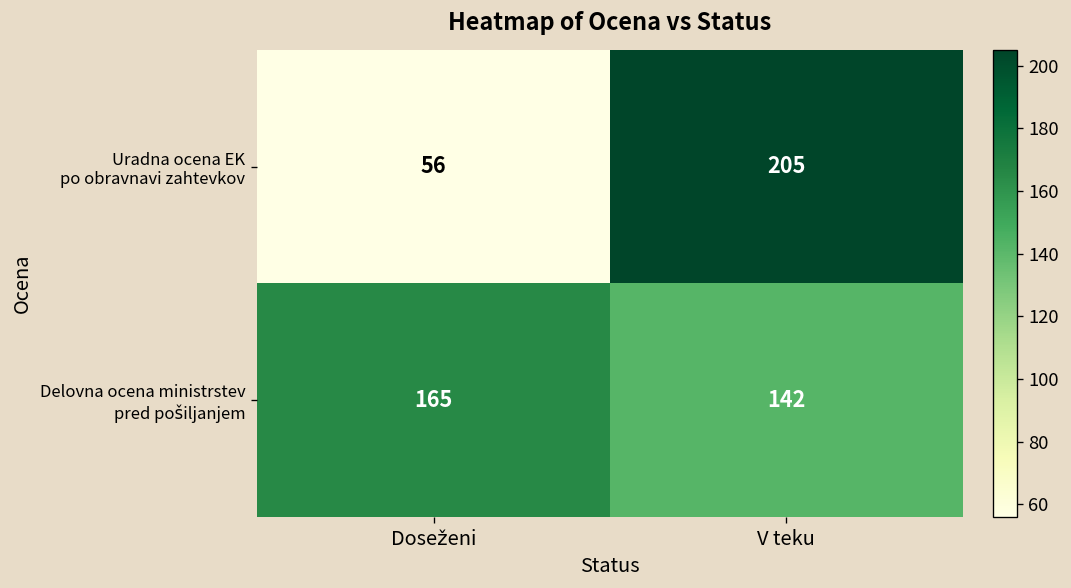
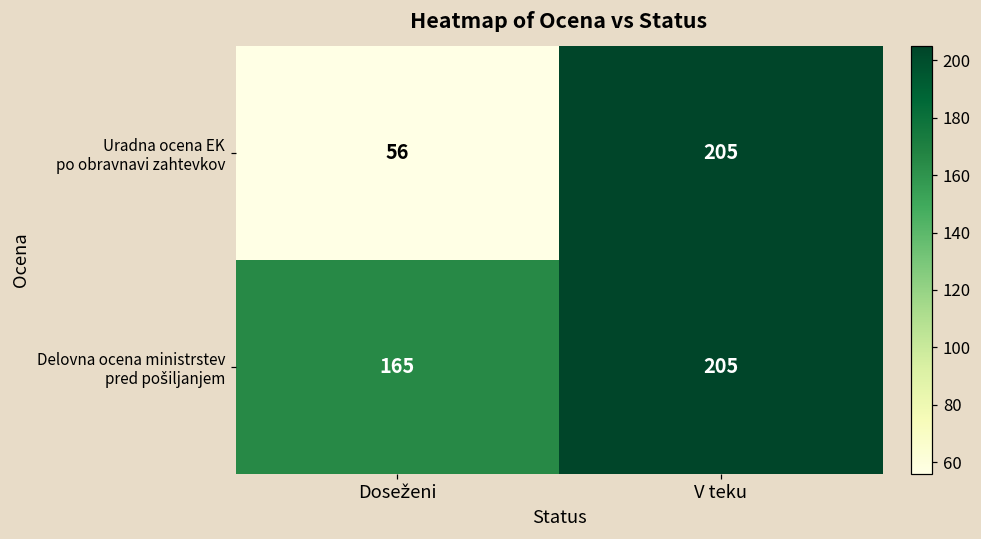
  {
    "Uradna ocena EK po obravnavi zahtevkov": {
      "Doseženi": 56,
      "V teku": 205
    },
    "Delovna ocena ministrstev pred pošiljanjem": {
      "Doseženi": 165,
-     "V teku": 142
+     "V teku": 205
    }
  }
